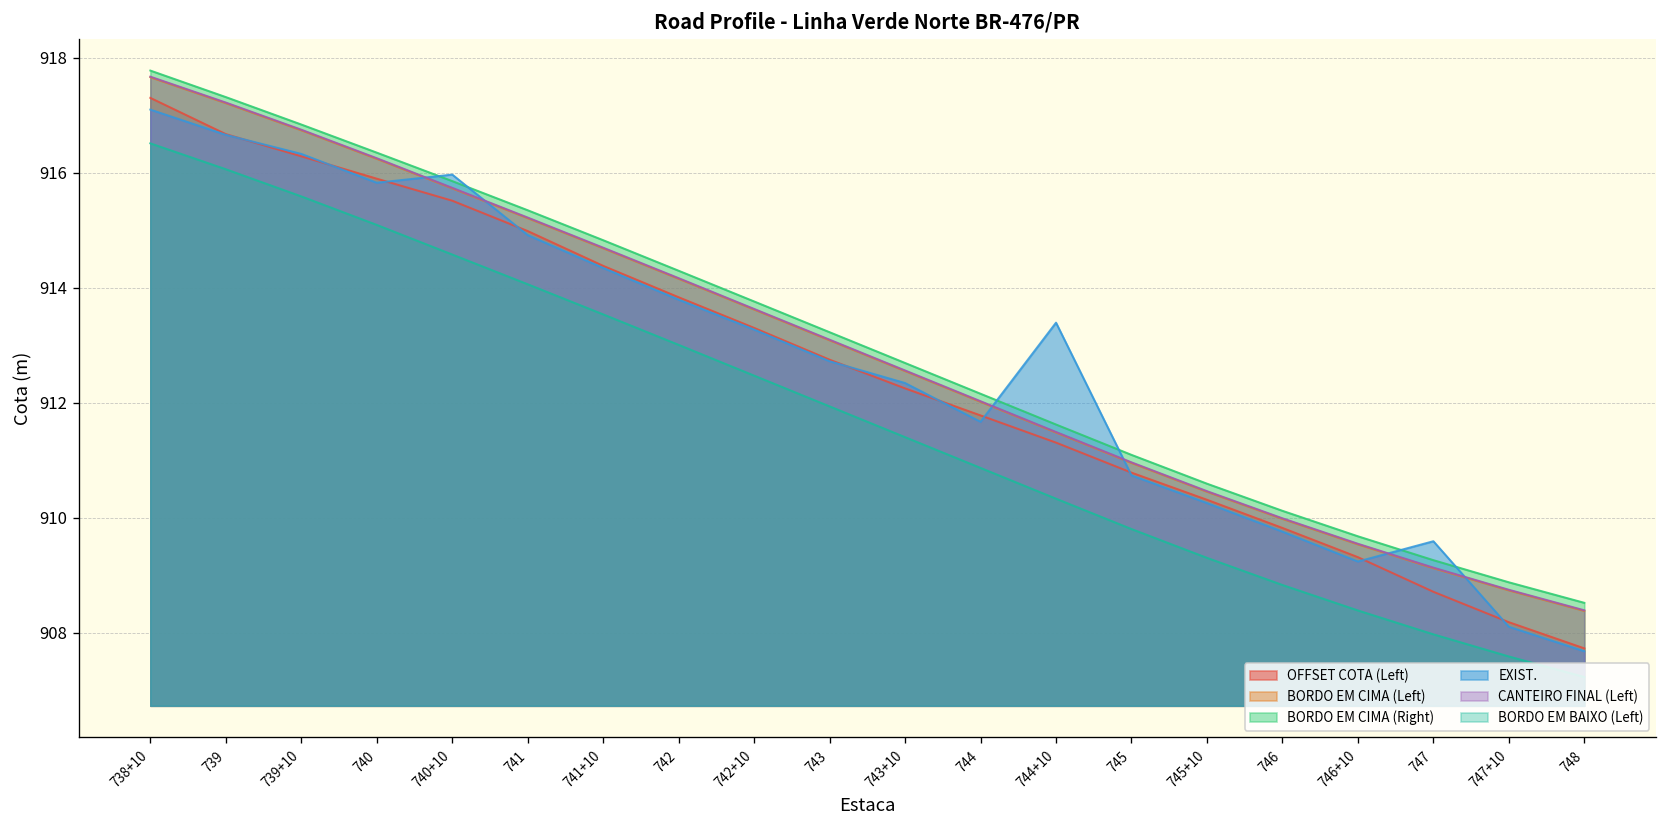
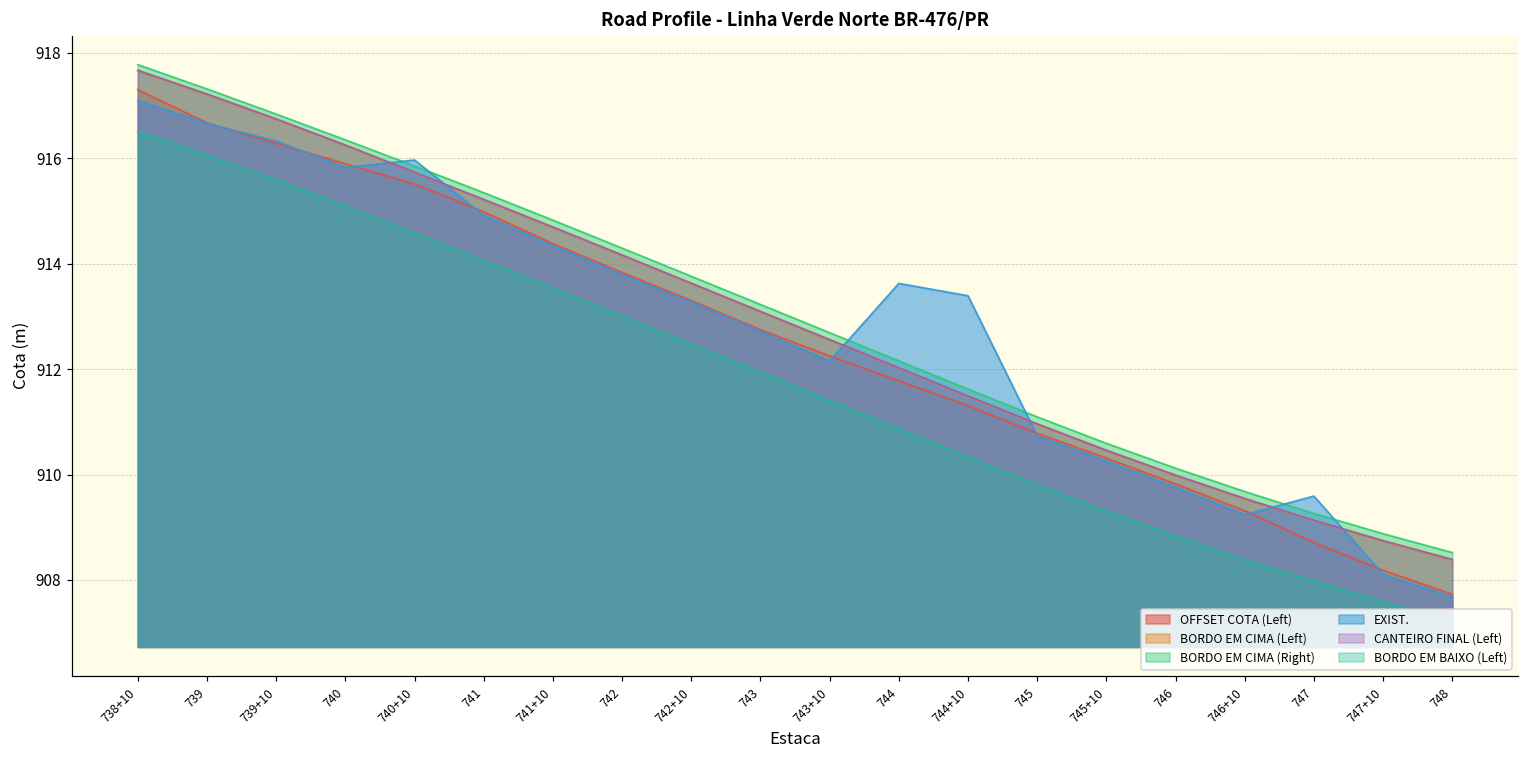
  {
    "EXIST.": {
      "738+10": 917.1,
      "740": 915.8,
      "740+10": 916.0,
      "741": 914.9,
-     "743+10": 912.3,
-     "744": 911.7,
+     "743+10": 912.2,
+     "744": 913.6,
      "744+10": 913.4,
      "745+10": 910.3,
      "746": 909.8,
      "746+10": 909.2,
      "747": 909.6,
      "747+10": 908.1
    }
  }
